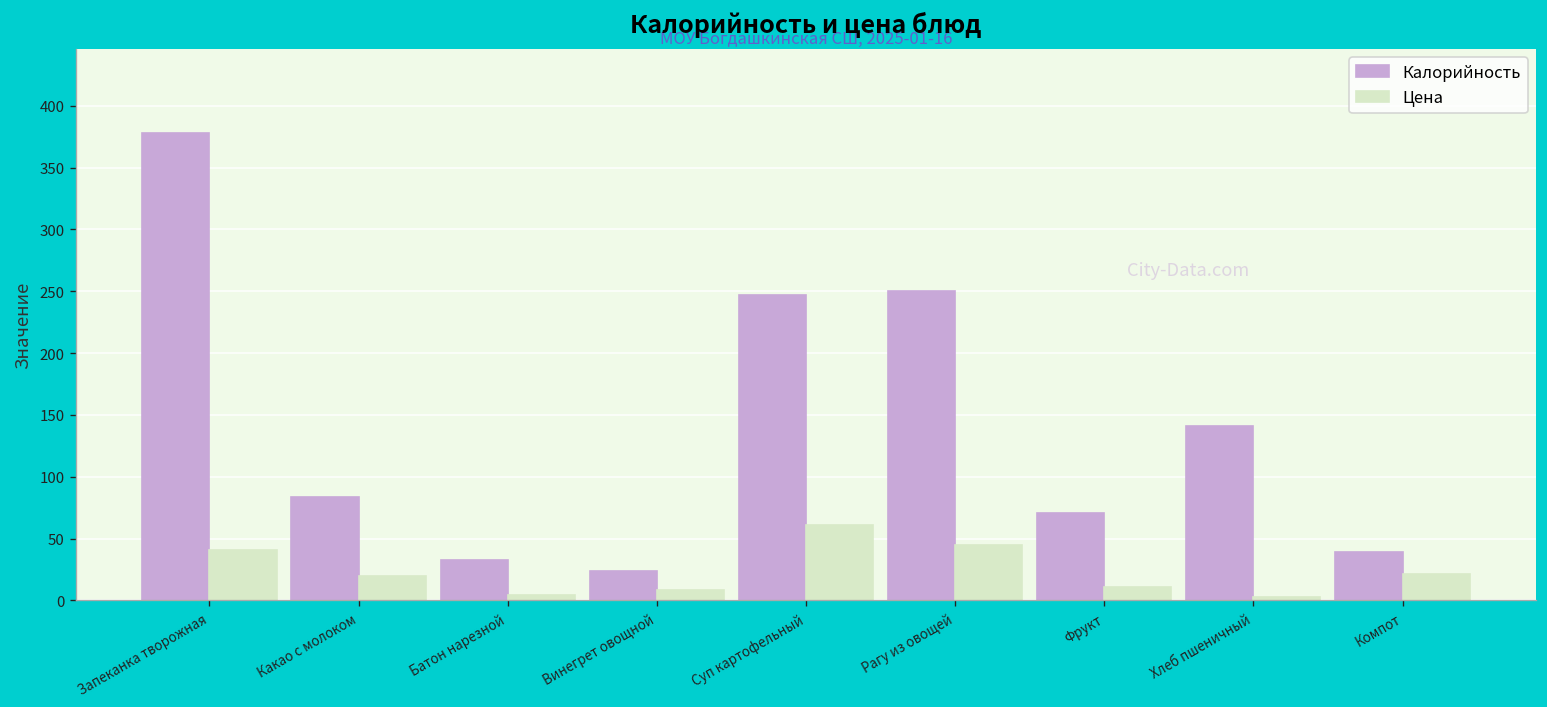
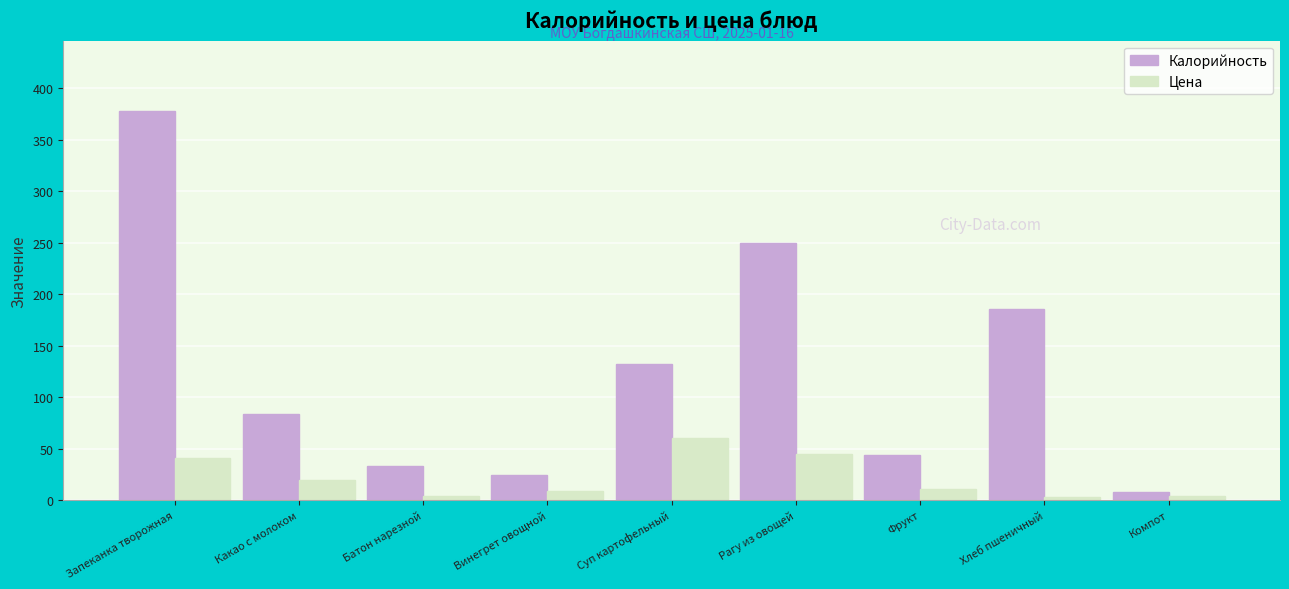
  {
    "Калорийность": {
      "Запеканка творожная": 378,
      "Какао с молоком": 84,
      "Батон нарезной": 33,
      "Винегрет овощной": 24,
-     "Суп картофельный": 247,
+     "Суп картофельный": 132,
      "Рагу из овощей": 250,
-     "Фрукт": 71,
-     "Хлеб пшеничный": 141,
-     "Компот": 39
+     "Фрукт": 44,
+     "Хлеб пшеничный": 186,
+     "Компот": 8
    },
    "Цена": {
      "Запеканка творожная": 41,
      "Какао с молоком": 20,
      "Батон нарезной": 4,
      "Винегрет овощной": 9,
      "Суп картофельный": 61,
      "Рагу из овощей": 45,
      "Фрукт": 11,
      "Хлеб пшеничный": 3,
-     "Компот": 21
+     "Компот": 5
    }
  }
